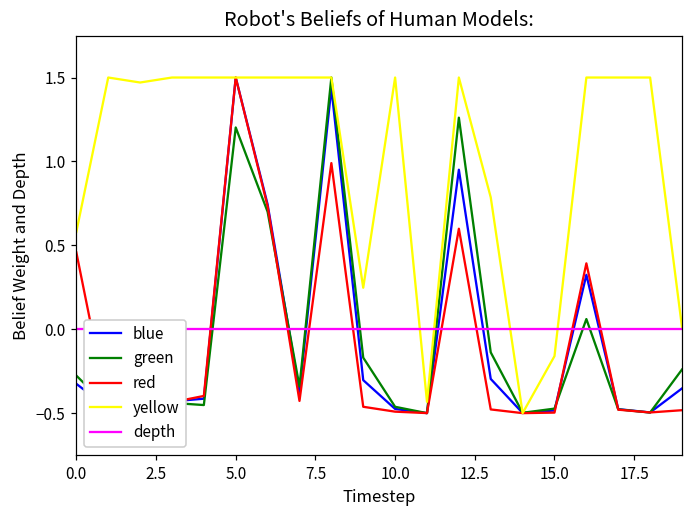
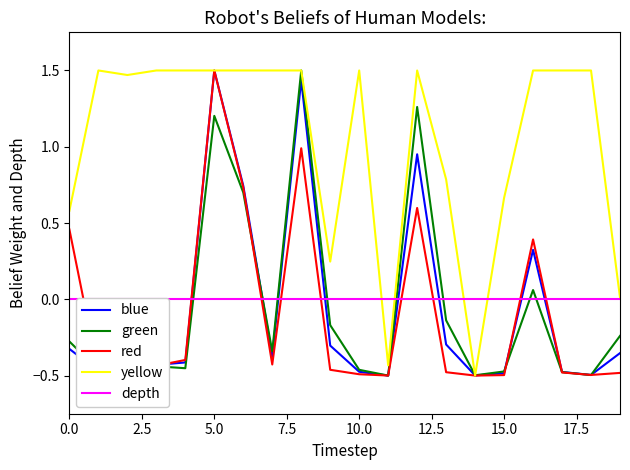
  {
    "blue": {
      "0.0": -0.33
    },
    "green": {
      "0.0": -0.28,
      "5.0": 1.20
    },
    "red": {
      "0.0": 0.46
    },
    "yellow": {
      "0.0": 0.58,
      "10.0": 1.50,
-     "15.0": -0.16
+     "15.0": 0.66
    },
    "depth": {
      "0.0": 0.00,
      "5.0": 0.00,
      "10.0": 0.00,
      "15.0": 0.00
    }
  }
